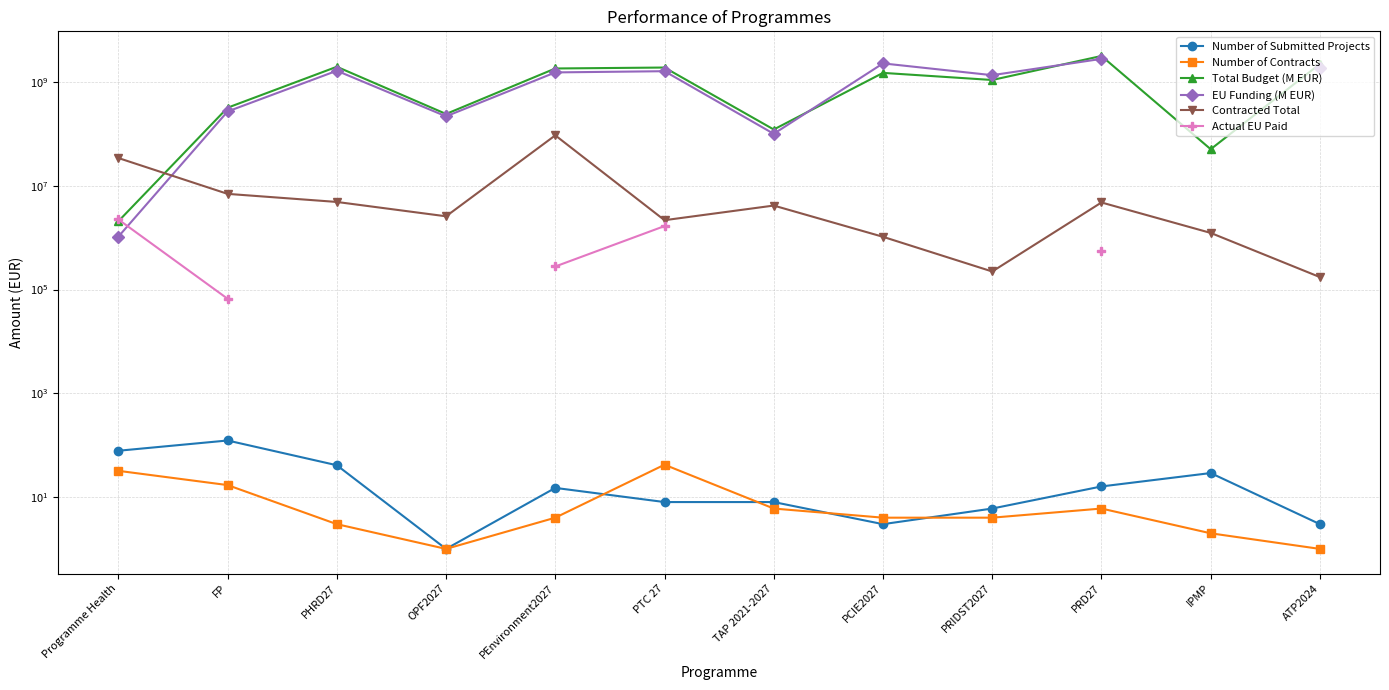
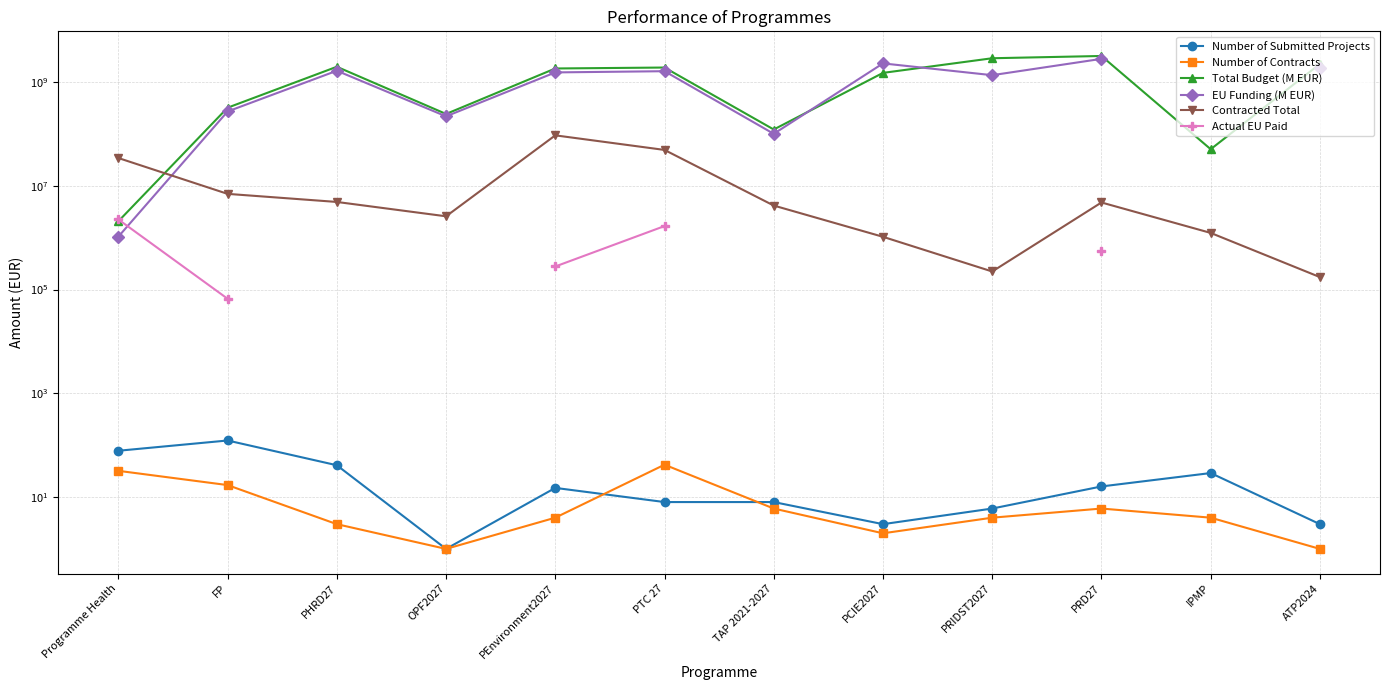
  {
    "Number of Submitted Projects": {
      "Programme Health": 80,
      "FP": 120,
      "PHRD27": 40,
      "PEnvironment2027": 15,
      "PTC 27": 8,
      "TAP 2021-2027": 8,
      "PCIE2027": 3,
      "PRIDST2027": 6,
      "PRD27": 16,
      "IPMP": 30,
      "ATP2024": 3
    },
    "Number of Contracts": {
      "Programme Health": 30,
      "FP": 17,
      "PHRD27": 3,
      "PEnvironment2027": 4,
      "PTC 27": 40,
      "TAP 2021-2027": 6,
-     "PCIE2027": 4,
+     "PCIE2027": 2,
      "PRIDST2027": 4,
      "PRD27": 6,
-     "IPMP": 2,
+     "IPMP": 4,
      "ATP2024": 1
    },
    "Total Budget (M EUR)": {
      "FP": 300000000,
      "PHRD27": 2000000000,
      "PEnvironment2027": 1800000000,
      "PTC 27": 1900000000,
      "TAP 2021-2027": 120000000,
      "PCIE2027": 1500000000,
-     "PRIDST2027": 1100000000,
+     "PRIDST2027": 3000000000,
      "PRD27": 3000000000,
      "IPMP": 50000000
    },
    "EU Funding (M EUR)": {
      "Programme Health": 1000000,
      "FP": 300000000,
      "PHRD27": 1600000000,
      "PEnvironment2027": 1500000000,
      "PTC 27": 1600000000,
      "TAP 2021-2027": 100000000,
      "PCIE2027": 2000000000,
      "PRIDST2027": 1400000000,
      "PRD27": 3000000000
    },
    "Contracted Total": {
      "Programme Health": 30000000,
      "FP": 7000000,
      "PHRD27": 5000000,
      "OPF2027": 3000000,
      "PEnvironment2027": 90000000,
-     "PTC 27": 2200000,
+     "PTC 27": 50000000,
      "TAP 2021-2027": 4000000,
      "PCIE2027": 1000000,
      "PRIDST2027": 220000,
      "PRD27": 5000000,
      "IPMP": 1200000,
      "ATP2024": 170000
    },
    "Actual EU Paid": {
      "FP": 70000,
      "PEnvironment2027": 300000,
      "PTC 27": 1700000,
      "PRD27": 600000
    }
  }
